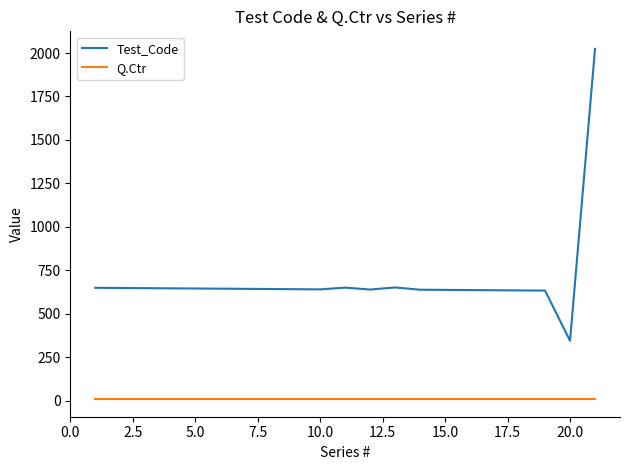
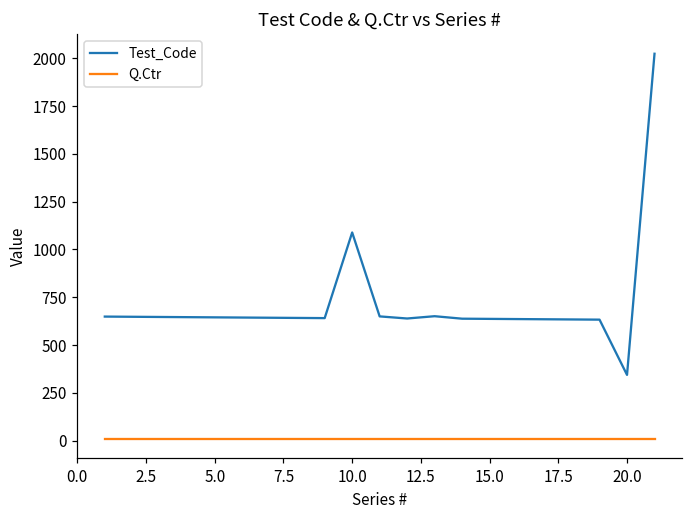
  {
    "Test_Code": {
      "5.0": 650,
-     "10.0": 640,
+     "10.0": 1090,
      "15.0": 640,
      "20.0": 340
    },
    "Q.Ctr": {
      "5.0": 10,
      "10.0": 10,
      "15.0": 10,
      "20.0": 10
    }
  }
